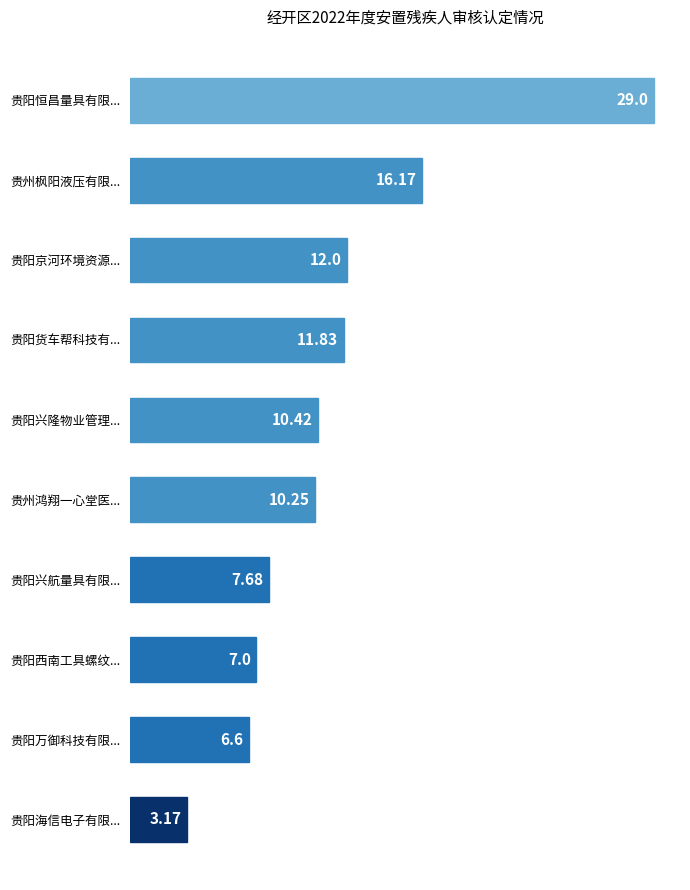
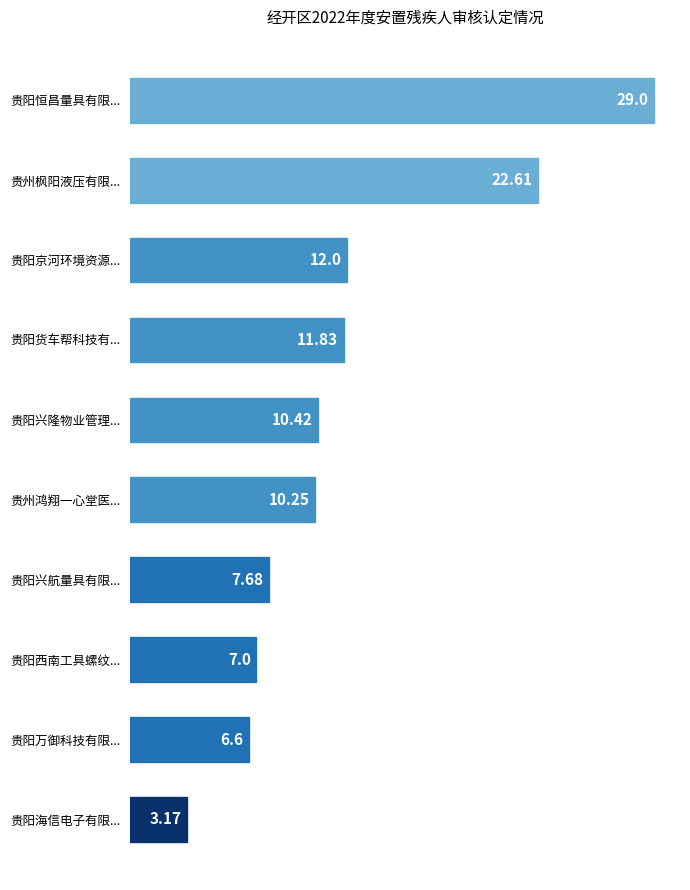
  {
    "贵阳恒昌量具有限...": 29.0,
-   "贵州枫阳液压有限...": 16.17,
+   "贵州枫阳液压有限...": 22.61,
    "贵阳京河环境资源...": 12.0,
    "贵阳货车帮科技有...": 11.83,
    "贵阳兴隆物业管理...": 10.42,
    "贵州鸿翔一心堂医...": 10.25,
    "贵阳兴航量具有限...": 7.68,
    "贵阳西南工具螺纹...": 7.0,
    "贵阳万御科技有限...": 6.6,
    "贵阳海信电子有限...": 3.17
  }
